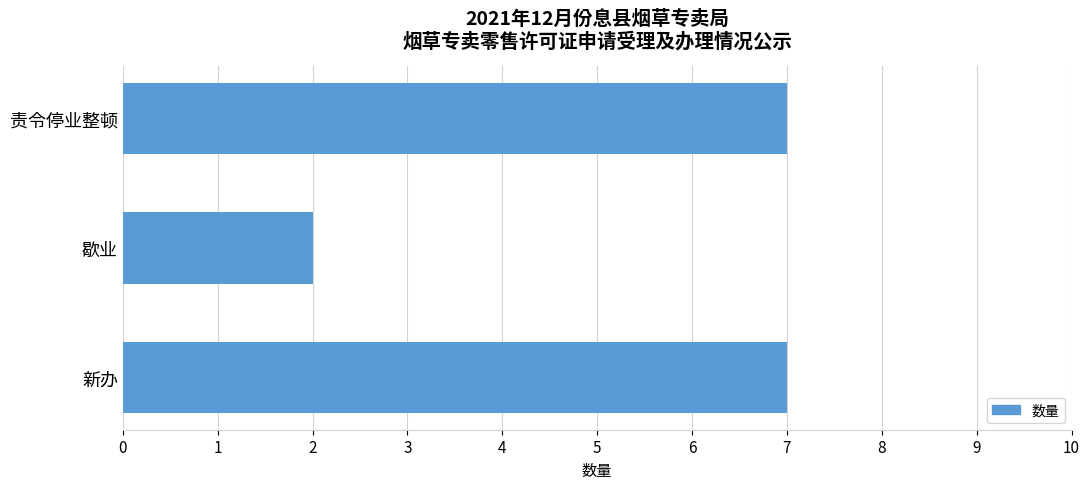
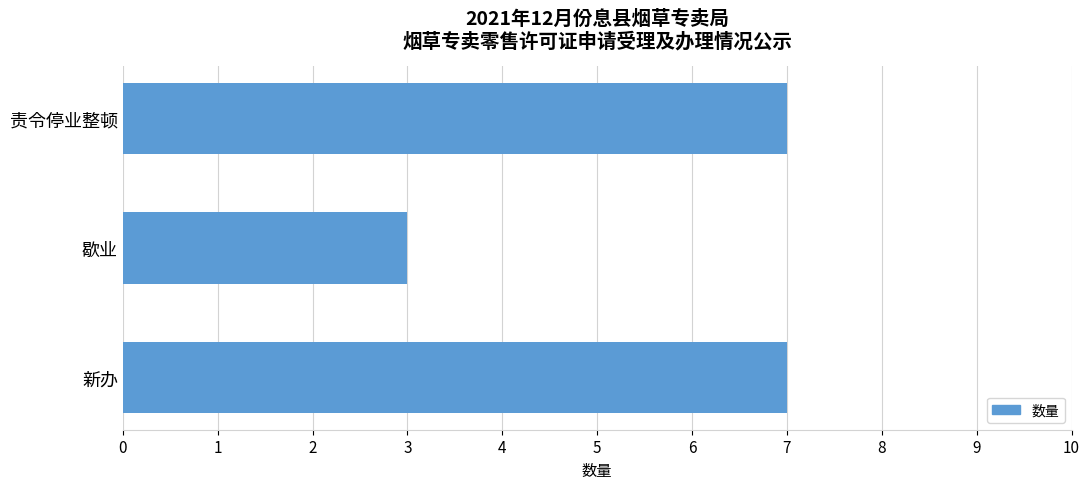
  {
    "责令停业整顿": 7,
-   "歇业": 2,
+   "歇业": 3,
    "新办": 7
  }
